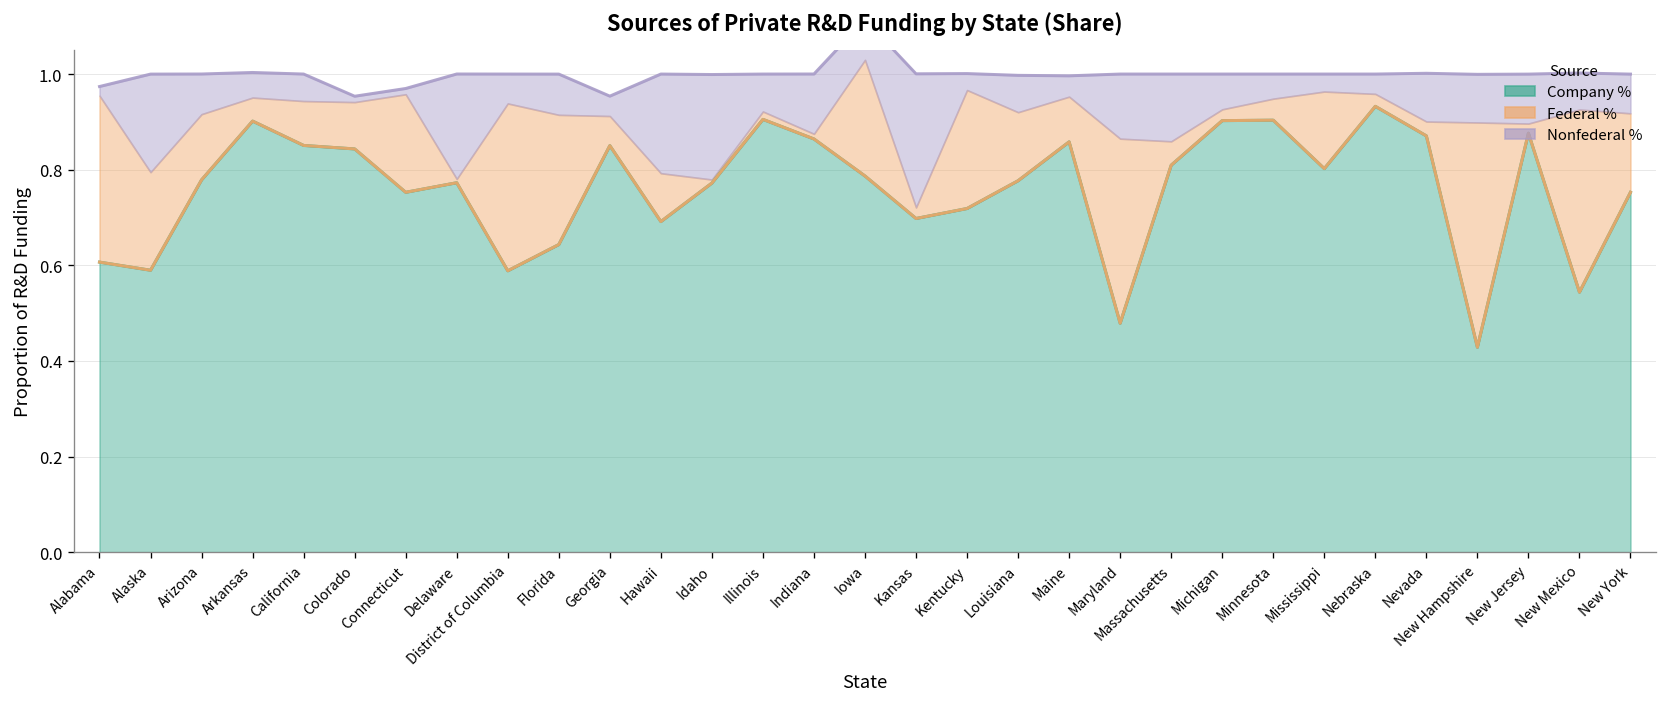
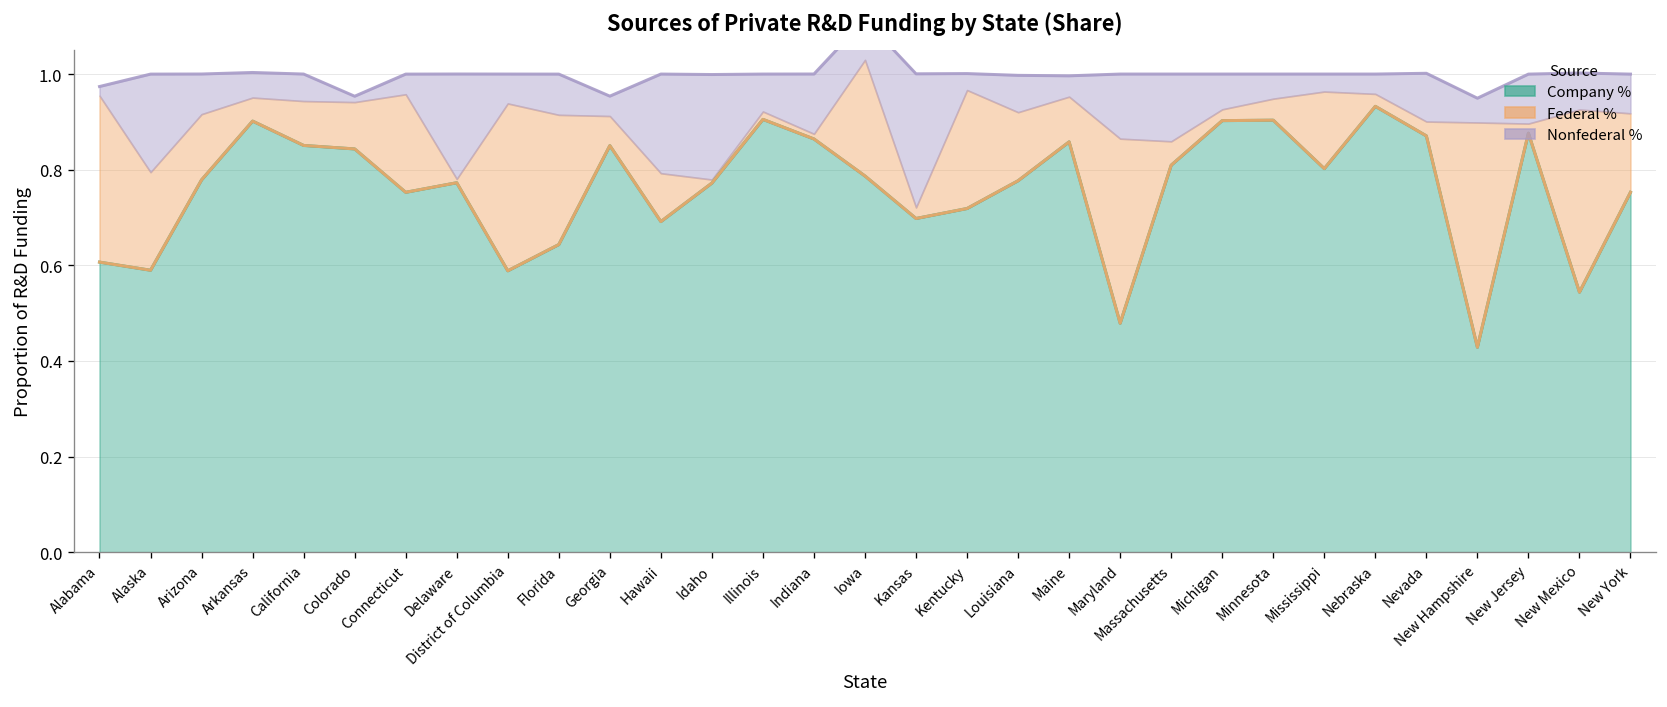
  {
    "Company %": {
      "Alabama": 0.61,
      "Alaska": 0.59,
      "Arizona": 0.78,
      "Arkansas": 0.90,
      "California": 0.85,
      "Colorado": 0.84,
      "Connecticut": 0.75,
      "Delaware": 0.77,
      "District of Columbia": 0.59,
      "Florida": 0.64,
      "Georgia": 0.85,
      "Hawaii": 0.69,
      "Idaho": 0.77,
      "Illinois": 0.91,
      "Indiana": 0.86,
      "Iowa": 0.79,
      "Kansas": 0.70,
      "Kentucky": 0.72,
      "Louisiana": 0.78,
      "Maine": 0.86,
      "Maryland": 0.48,
      "Massachusetts": 0.81,
      "Michigan": 0.90,
      "Minnesota": 0.90,
      "Mississippi": 0.80,
      "Nebraska": 0.93,
      "Nevada": 0.87,
      "New Hampshire": 0.43,
      "New Jersey": 0.88,
      "New Mexico": 0.54,
      "New York": 0.75
    },
    "Federal %": {
      "Alabama": 0.35,
      "Alaska": 0.21,
      "Arizona": 0.14,
      "Arkansas": 0.05,
      "California": 0.09,
      "Colorado": 0.10,
      "Connecticut": 0.20,
      "Delaware": 0.01,
      "District of Columbia": 0.35,
      "Florida": 0.27,
      "Georgia": 0.06,
      "Hawaii": 0.10,
      "Idaho": 0.01,
      "Illinois": 0.02,
      "Indiana": 0.01,
      "Iowa": 0.24,
      "Kansas": 0.02,
      "Kentucky": 0.25,
      "Louisiana": 0.14,
      "Maine": 0.09,
      "Maryland": 0.39,
      "Massachusetts": 0.05,
      "Michigan": 0.02,
      "Minnesota": 0.05,
      "Mississippi": 0.16,
      "Nebraska": 0.03,
      "Nevada": 0.03,
      "New Hampshire": 0.47,
      "New Jersey": 0.02,
      "New Mexico": 0.38,
      "New York": 0.17
    },
    "Nonfederal %": {
      "Alabama": 0.02,
      "Alaska": 0.21,
      "Arizona": 0.08,
      "Arkansas": 0.05,
      "California": 0.06,
      "Colorado": 0.01,
-     "Connecticut": 0.01,
+     "Connecticut": 0.04,
      "Delaware": 0.22,
      "District of Columbia": 0.06,
      "Florida": 0.09,
      "Georgia": 0.04,
      "Hawaii": 0.21,
      "Idaho": 0.22,
      "Illinois": 0.08,
      "Indiana": 0.13,
      "Kansas": 0.28,
      "Kentucky": 0.03,
      "Louisiana": 0.08,
      "Maine": 0.04,
      "Maryland": 0.14,
      "Massachusetts": 0.14,
      "Michigan": 0.07,
      "Minnesota": 0.05,
      "Mississippi": 0.04,
      "Nebraska": 0.04,
      "Nevada": 0.10,
-     "New Hampshire": 0.10,
+     "New Hampshire": 0.05,
      "New Jersey": 0.10,
      "New Mexico": 0.08,
      "New York": 0.08
    }
  }
